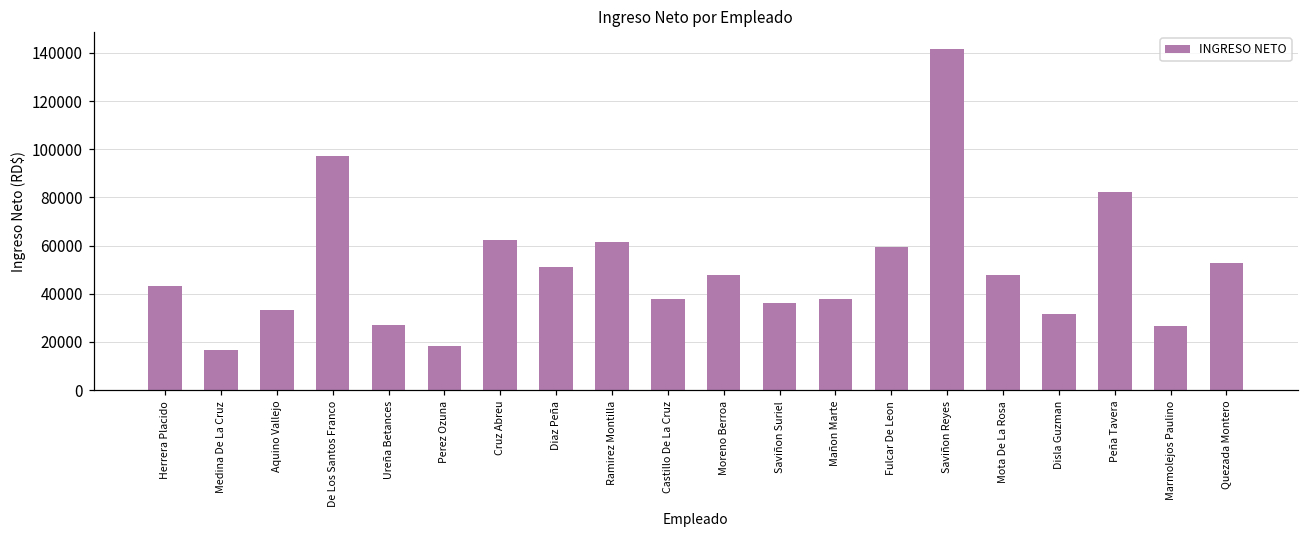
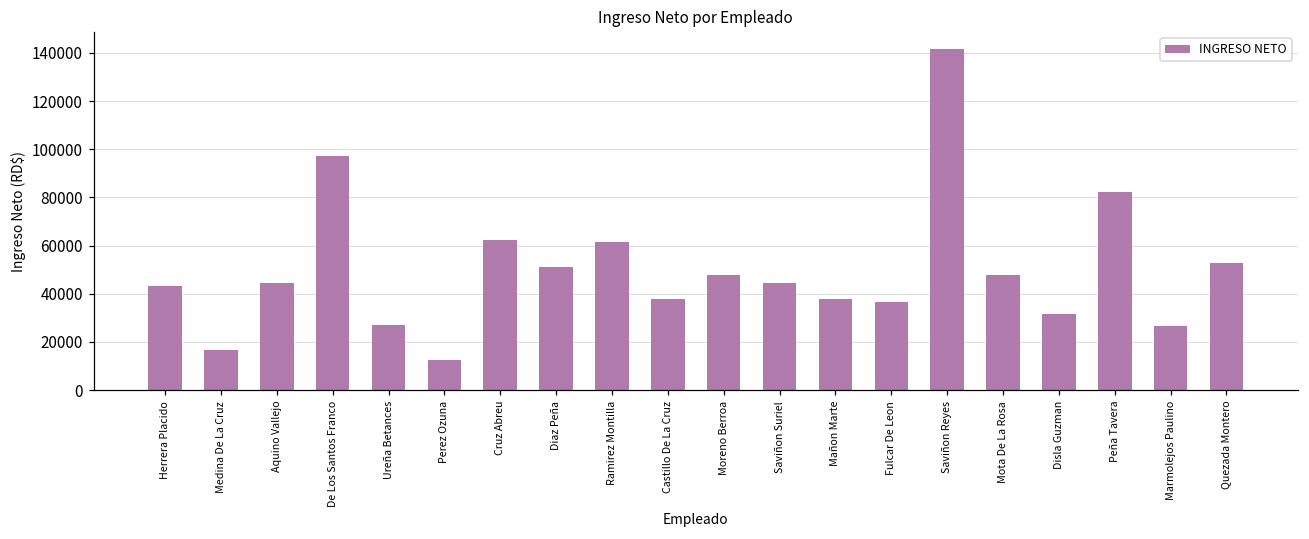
  {
    "Herrera Placido": 43000,
    "Medina De La Cruz": 16000,
-   "Aquino Vallejo": 33000,
+   "Aquino Vallejo": 45000,
    "De Los Santos Franco": 97000,
    "Ureña Betances": 27000,
-   "Perez Ozuna": 18000,
+   "Perez Ozuna": 12000,
    "Cruz Abreu": 62000,
    "Diaz Peña": 51000,
    "Ramirez Montilla": 61000,
    "Castillo De La Cruz": 38000,
    "Moreno Berroa": 48000,
-   "Saviñon Suriel": 36000,
+   "Saviñon Suriel": 44000,
    "Mañon Marte": 38000,
-   "Fulcar De Leon": 59000,
+   "Fulcar De Leon": 36000,
    "Saviñon Reyes": 141000,
    "Mota De La Rosa": 48000,
    "Disla Guzman": 31000,
    "Peña Tavera": 82000,
    "Marmolejos Paulino": 26000,
    "Quezada Montero": 53000
  }
